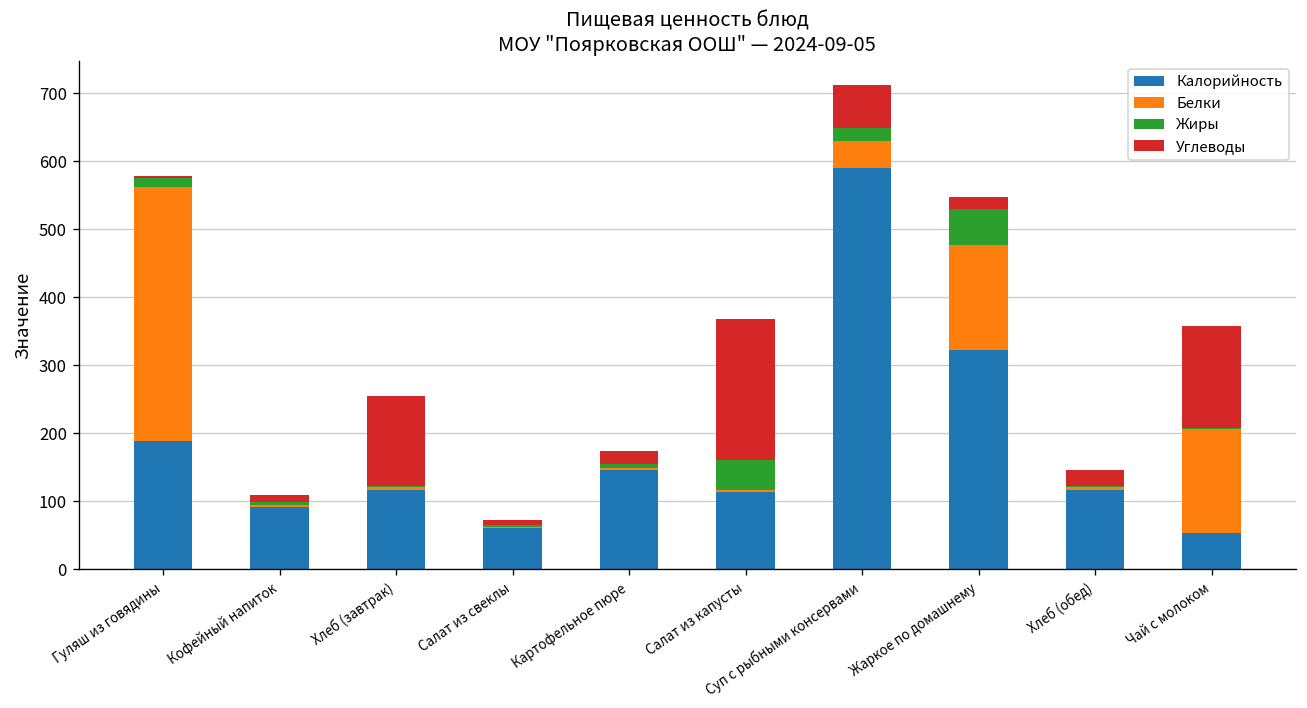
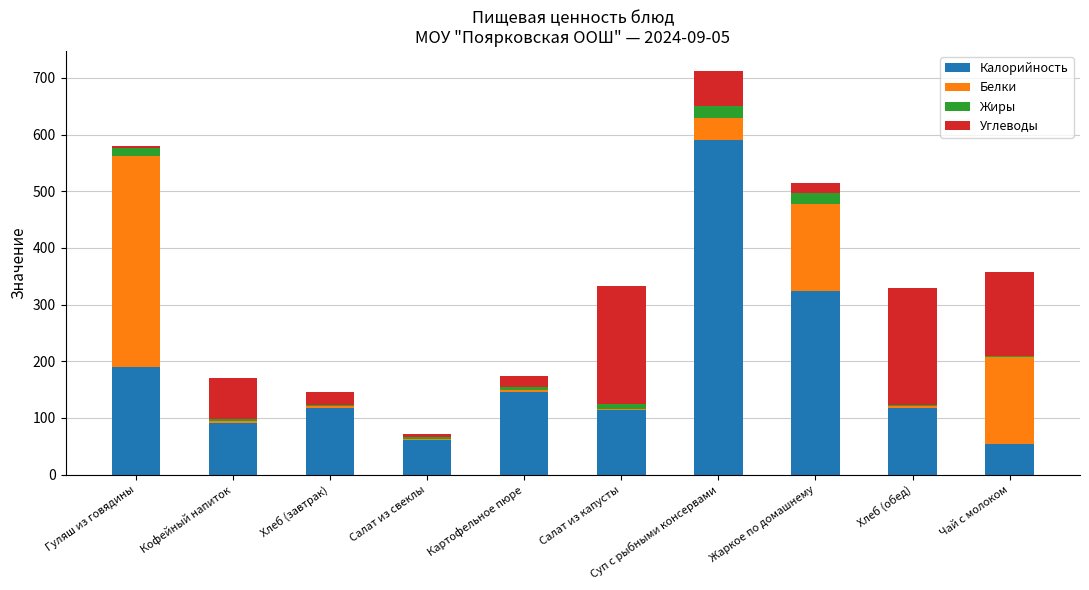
  {
    "Калорийность": {
      "Гуляш из говядины": 190,
      "Кофейный напиток": 90,
      "Хлеб (завтрак)": 120,
      "Салат из свеклы": 60,
      "Картофельное пюре": 150,
      "Салат из капусты": 110,
      "Суп с рыбными консервами": 590,
      "Жаркое по домашнему": 320,
      "Хлеб (обед)": 120,
      "Чай с молоком": 50
    },
    "Белки": {
      "Гуляш из говядины": 370,
      "Суп с рыбными консервами": 40,
      "Жаркое по домашнему": 150,
      "Чай с молоком": 150
    },
    "Жиры": {
      "Гуляш из говядины": 10,
      "Картофельное пюре": 10,
-     "Салат из капусты": 40,
+     "Салат из капусты": 10,
      "Суп с рыбными консервами": 20,
-     "Жаркое по домашнему": 50
+     "Жаркое по домашнему": 20
    },
    "Углеводы": {
-     "Кофейный напиток": 10,
-     "Хлеб (завтрак)": 130,
+     "Кофейный напиток": 70,
+     "Хлеб (завтрак)": 20,
      "Салат из свеклы": 10,
      "Картофельное пюре": 20,
      "Салат из капусты": 210,
      "Суп с рыбными консервами": 60,
      "Жаркое по домашнему": 20,
-     "Хлеб (обед)": 20,
+     "Хлеб (обед)": 210,
      "Чай с молоком": 150
    }
  }
